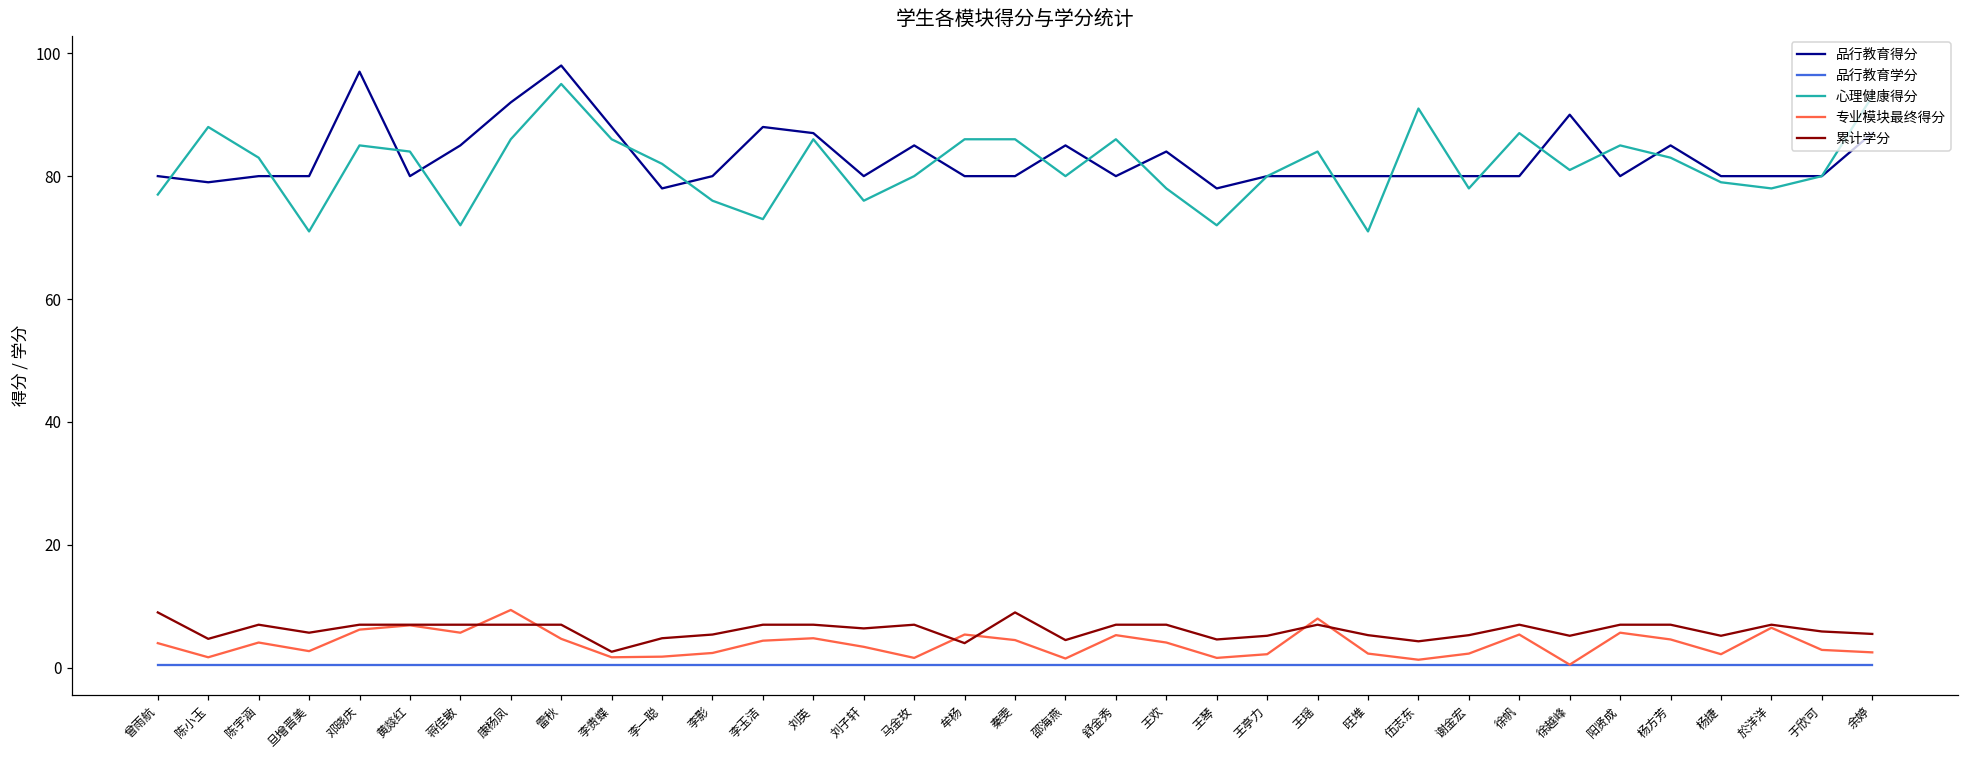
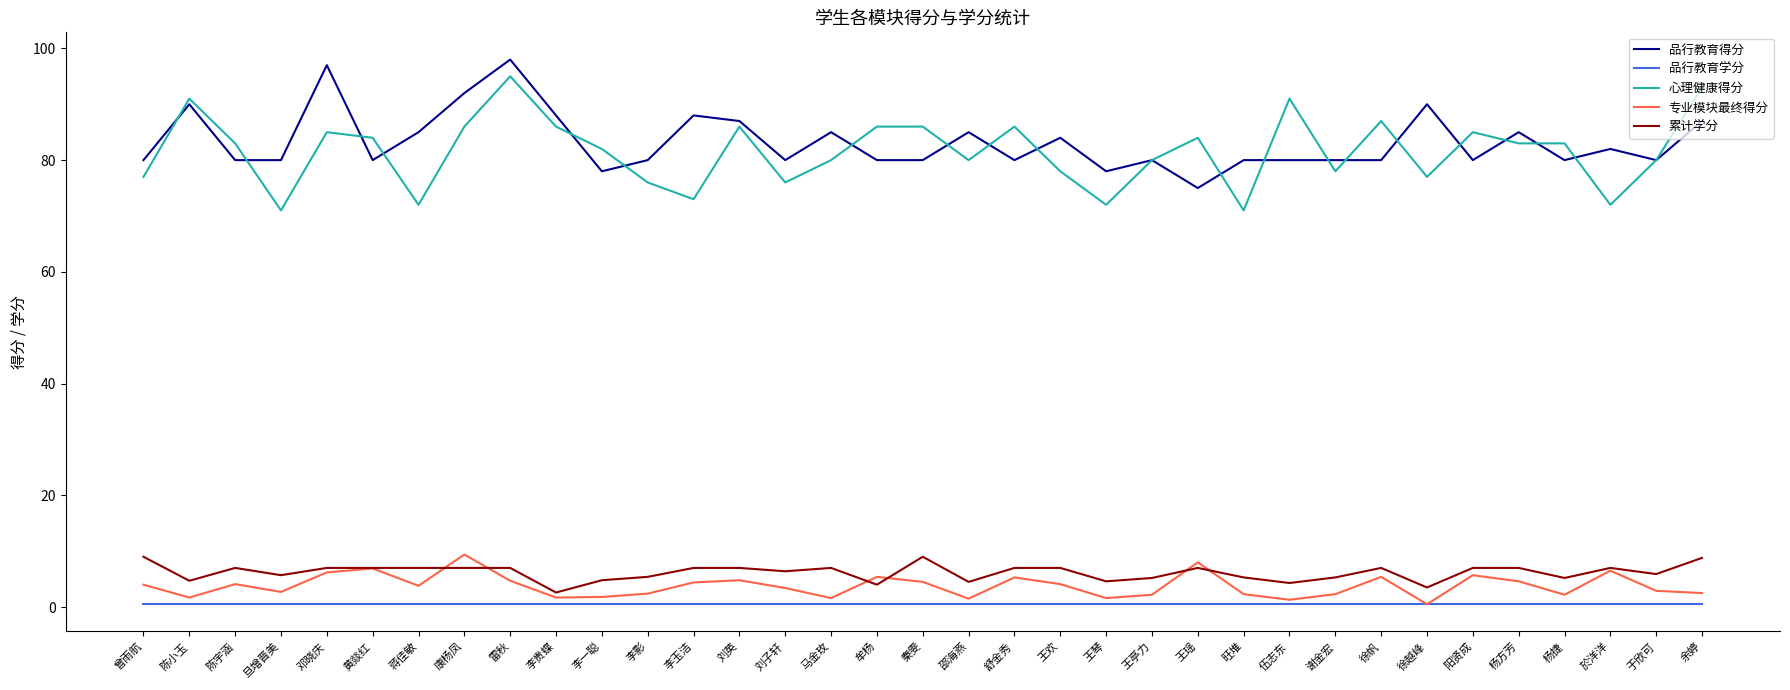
  {
    "品行教育得分": {
      "曾雨航": 80,
-     "陈小玉": 79,
+     "陈小玉": 90,
      "陈宇涵": 80,
      "旦增晋美": 80,
      "邓晓庆": 97,
      "黄燚红": 80,
      "蒋佳敏": 85,
      "康杨凤": 92,
      "雷秋": 98,
      "李贵蝶": 88,
      "李一聪": 78,
      "李影": 80,
      "李玉洁": 88,
      "刘英": 87,
      "刘子轩": 80,
      "马金玫": 85,
      "牟杨": 80,
      "秦雯": 80,
      "邵海燕": 85,
      "舒金秀": 80,
      "王欢": 84,
      "王琴": 78,
-     "王瑶": 80,
+     "王瑶": 75,
      "旺堆": 80,
      "伍志东": 80,
      "谢金宏": 80,
      "徐帆": 80,
      "徐越峰": 90,
      "阳贤成": 80,
      "杨方芳": 85,
      "杨捷": 80,
-     "於洋洋": 80
+     "於洋洋": 82
    },
    "品行教育学分": {
      "曾雨航": 1,
      "陈小玉": 1,
      "陈宇涵": 1,
      "旦增晋美": 1,
      "邓晓庆": 1,
      "黄燚红": 1,
      "蒋佳敏": 1,
      "康杨凤": 1,
      "雷秋": 1,
      "李贵蝶": 1,
      "李一聪": 1,
      "李影": 1,
      "李玉洁": 1,
      "刘英": 1,
      "刘子轩": 1,
      "马金玫": 1,
      "牟杨": 1,
      "秦雯": 1,
      "邵海燕": 1,
      "舒金秀": 1,
      "王欢": 1,
      "王琴": 1,
      "王亭力": 1,
      "王瑶": 1,
      "旺堆": 1,
      "伍志东": 1,
      "谢金宏": 1,
      "徐帆": 1,
      "阳贤成": 1,
      "杨方芳": 1,
      "杨捷": 1,
      "於洋洋": 1,
      "于欣可": 1,
      "余婷": 1
    },
    "心理健康得分": {
      "曾雨航": 77,
-     "陈小玉": 88,
+     "陈小玉": 91,
      "陈宇涵": 83,
      "旦增晋美": 71,
      "邓晓庆": 85,
      "黄燚红": 84,
      "蒋佳敏": 72,
      "康杨凤": 86,
      "雷秋": 95,
      "李贵蝶": 86,
      "李一聪": 82,
      "李影": 76,
      "李玉洁": 73,
      "刘英": 86,
      "刘子轩": 76,
      "马金玫": 80,
      "牟杨": 86,
      "秦雯": 86,
      "邵海燕": 80,
      "舒金秀": 86,
      "王欢": 78,
      "王琴": 72,
      "王瑶": 84,
      "旺堆": 71,
      "伍志东": 91,
      "谢金宏": 78,
      "徐帆": 87,
-     "徐越峰": 81,
+     "徐越峰": 77,
      "阳贤成": 85,
      "杨方芳": 83,
-     "杨捷": 79,
-     "於洋洋": 78
+     "杨捷": 83,
+     "於洋洋": 72
    },
    "专业模块最终得分": {
      "曾雨航": 4,
      "陈小玉": 2,
      "陈宇涵": 4,
      "旦增晋美": 3,
      "邓晓庆": 6,
-     "蒋佳敏": 6,
+     "蒋佳敏": 4,
      "康杨凤": 9,
      "雷秋": 5,
      "李贵蝶": 2,
      "李一聪": 2,
      "李影": 2,
      "李玉洁": 4,
      "刘英": 5,
      "刘子轩": 3,
      "马金玫": 2,
      "牟杨": 5,
      "秦雯": 5,
      "邵海燕": 2,
      "舒金秀": 5,
      "王欢": 4,
      "王琴": 2,
      "王亭力": 2,
      "王瑶": 8,
      "旺堆": 2,
      "伍志东": 1,
      "谢金宏": 2,
      "徐帆": 5,
      "阳贤成": 6,
      "杨方芳": 5,
      "杨捷": 2,
      "於洋洋": 7,
      "于欣可": 3,
      "余婷": 3
    },
    "累计学分": {
      "曾雨航": 9,
      "陈小玉": 5,
      "陈宇涵": 7,
      "旦增晋美": 6,
      "邓晓庆": 7,
      "蒋佳敏": 7,
      "康杨凤": 7,
      "雷秋": 7,
      "李贵蝶": 3,
      "李一聪": 5,
      "李影": 5,
      "李玉洁": 7,
      "刘英": 7,
      "刘子轩": 6,
      "马金玫": 7,
      "牟杨": 4,
      "秦雯": 9,
      "邵海燕": 5,
      "舒金秀": 7,
      "王欢": 7,
      "王琴": 5,
      "王亭力": 5,
      "王瑶": 7,
      "旺堆": 5,
      "伍志东": 4,
      "谢金宏": 5,
      "徐帆": 7,
-     "徐越峰": 5,
+     "徐越峰": 4,
      "阳贤成": 7,
      "杨方芳": 7,
      "杨捷": 5,
      "於洋洋": 7,
      "于欣可": 6,
-     "余婷": 6
+     "余婷": 9
    }
  }
